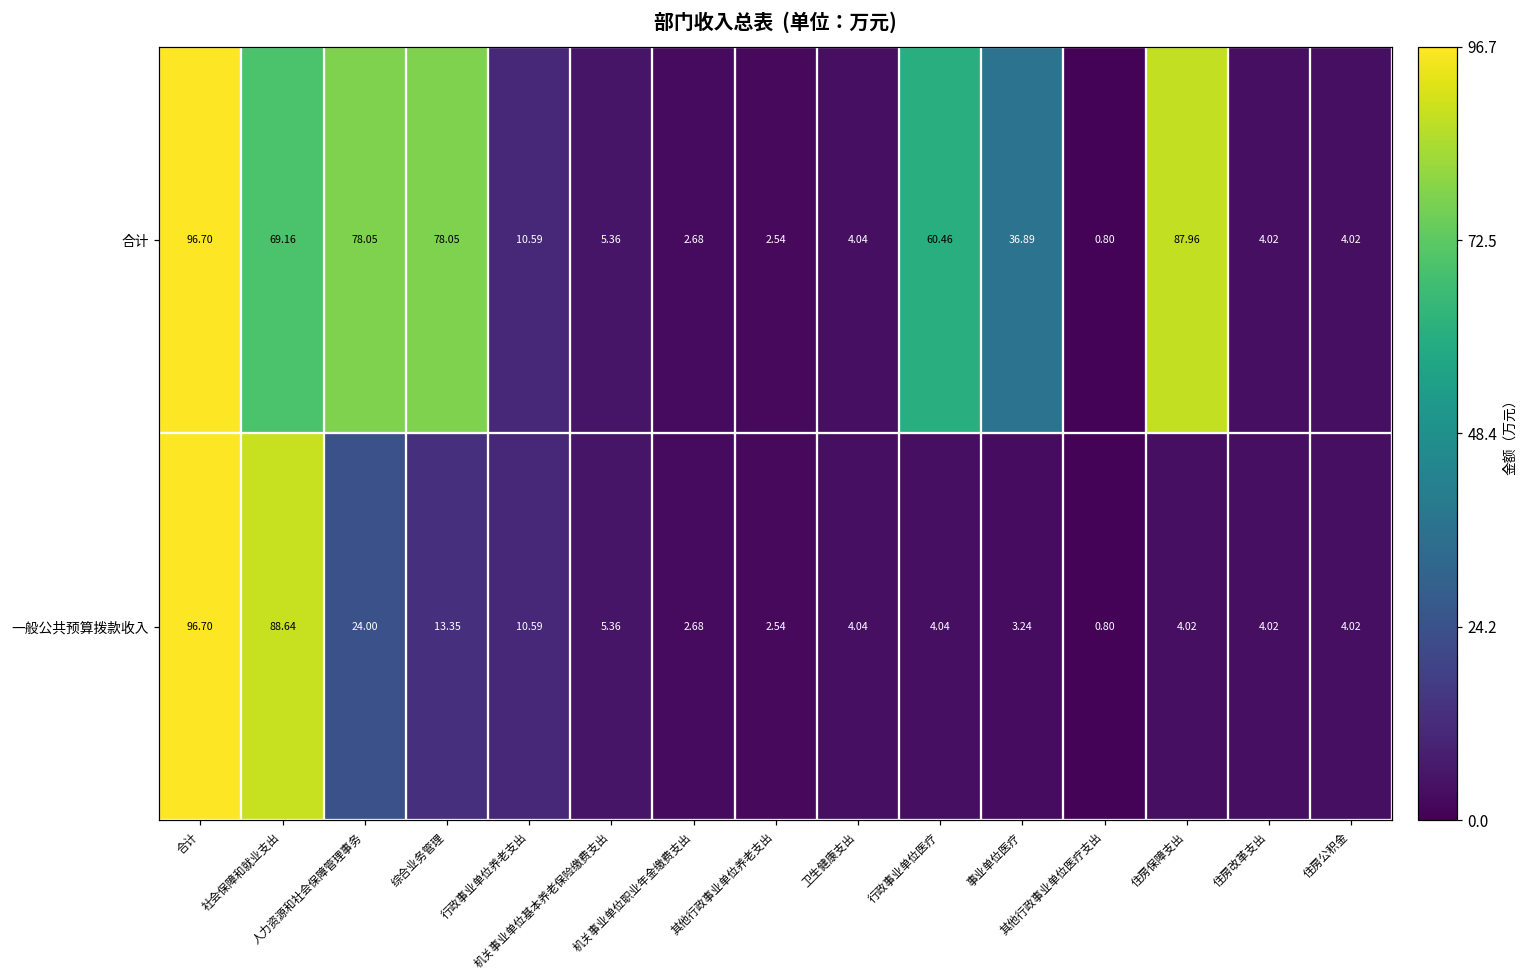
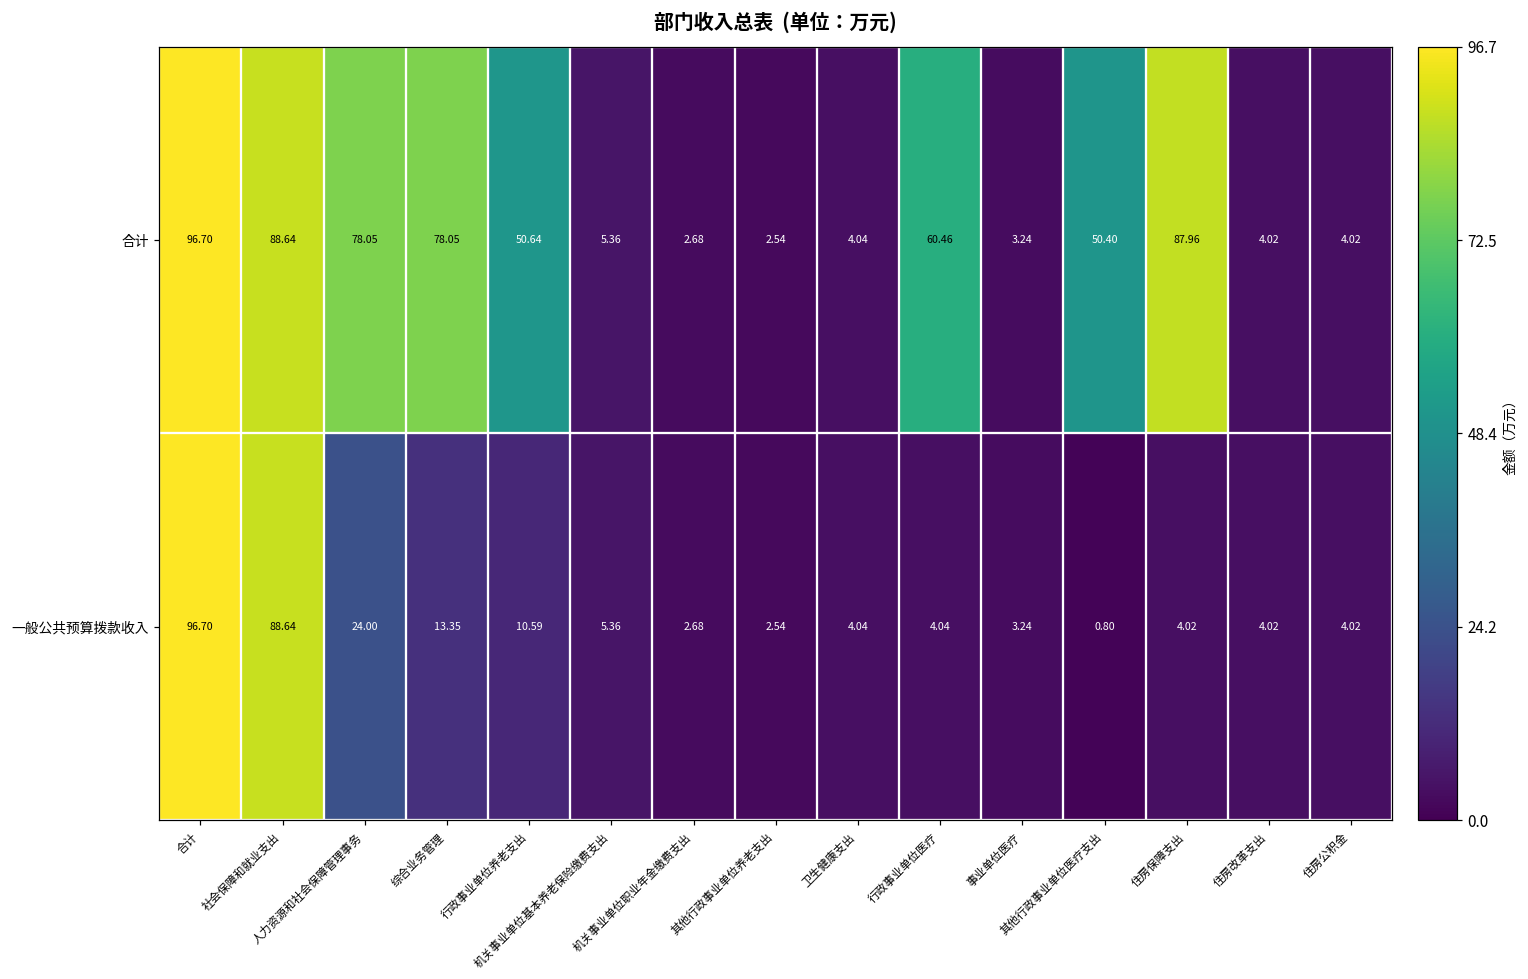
  {
    "合计": {
      "合计": 96.70,
-     "社会保障和就业支出": 69.16,
+     "社会保障和就业支出": 88.64,
      "人力资源和社会保障管理事务": 78.05,
      "综合业务管理": 78.05,
-     "行政事业单位养老支出": 10.59,
+     "行政事业单位养老支出": 50.64,
      "机关事业单位基本养老保险缴费支出": 5.36,
      "机关事业单位职业年金缴费支出": 2.68,
      "其他行政事业单位养老支出": 2.54,
      "卫生健康支出": 4.04,
      "行政事业单位医疗": 60.46,
-     "事业单位医疗": 36.89,
-     "其他行政事业单位医疗支出": 0.80,
+     "事业单位医疗": 3.24,
+     "其他行政事业单位医疗支出": 50.40,
      "住房保障支出": 87.96,
      "住房改革支出": 4.02,
      "住房公积金": 4.02
    },
    "一般公共预算拨款收入": {
      "合计": 96.70,
      "社会保障和就业支出": 88.64,
      "人力资源和社会保障管理事务": 24.00,
      "综合业务管理": 13.35,
      "行政事业单位养老支出": 10.59,
      "机关事业单位基本养老保险缴费支出": 5.36,
      "机关事业单位职业年金缴费支出": 2.68,
      "其他行政事业单位养老支出": 2.54,
      "卫生健康支出": 4.04,
      "行政事业单位医疗": 4.04,
      "事业单位医疗": 3.24,
      "其他行政事业单位医疗支出": 0.80,
      "住房保障支出": 4.02,
      "住房改革支出": 4.02,
      "住房公积金": 4.02
    }
  }
